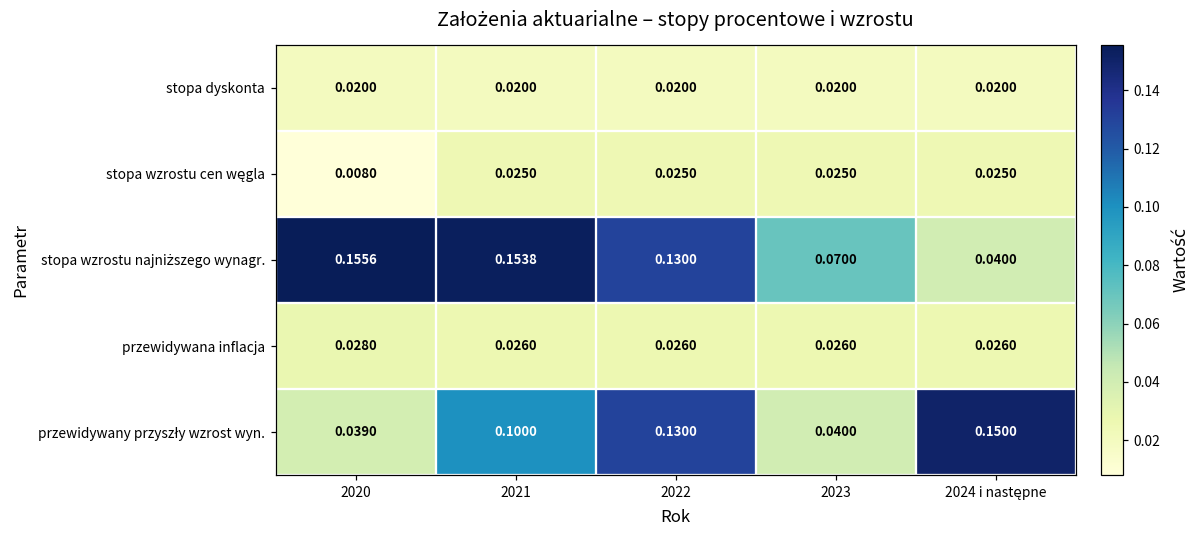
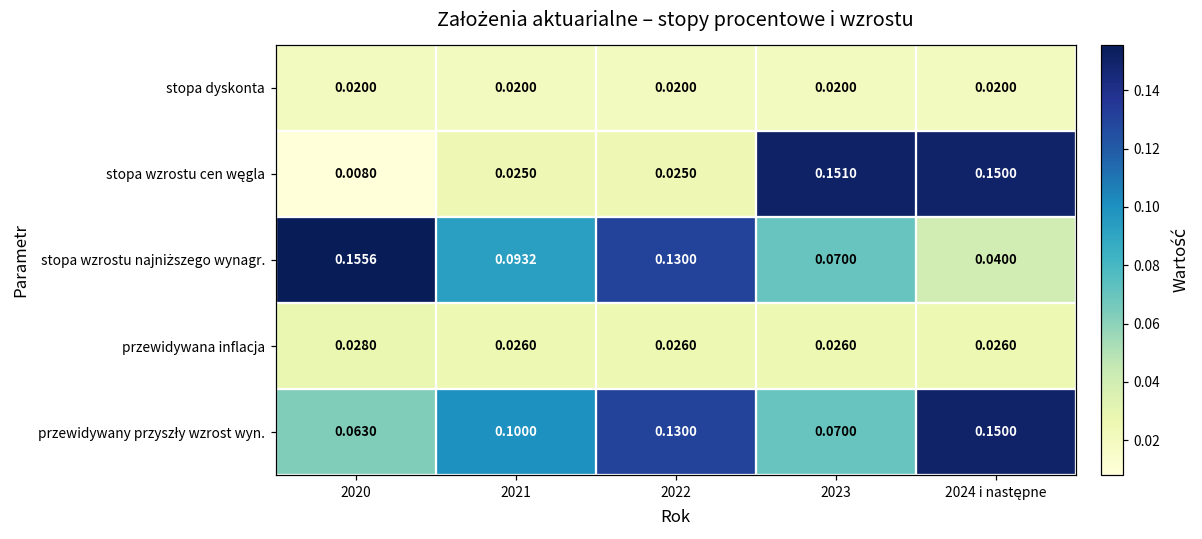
  {
    "stopa dyskonta": {
      "2020": 0.0200,
      "2021": 0.0200,
      "2022": 0.0200,
      "2023": 0.0200,
      "2024 i następne": 0.0200
    },
    "stopa wzrostu cen węgla": {
      "2020": 0.0080,
      "2021": 0.0250,
      "2022": 0.0250,
-     "2023": 0.0250,
-     "2024 i następne": 0.0250
+     "2023": 0.1510,
+     "2024 i następne": 0.1500
    },
    "stopa wzrostu najniższego wynagr.": {
      "2020": 0.1556,
-     "2021": 0.1538,
+     "2021": 0.0932,
      "2022": 0.1300,
      "2023": 0.0700,
      "2024 i następne": 0.0400
    },
    "przewidywana inflacja": {
      "2020": 0.0280,
      "2021": 0.0260,
      "2022": 0.0260,
      "2023": 0.0260,
      "2024 i następne": 0.0260
    },
    "przewidywany przyszły wzrost wyn.": {
-     "2020": 0.0390,
+     "2020": 0.0630,
      "2021": 0.1000,
      "2022": 0.1300,
-     "2023": 0.0400,
+     "2023": 0.0700,
      "2024 i następne": 0.1500
    }
  }
